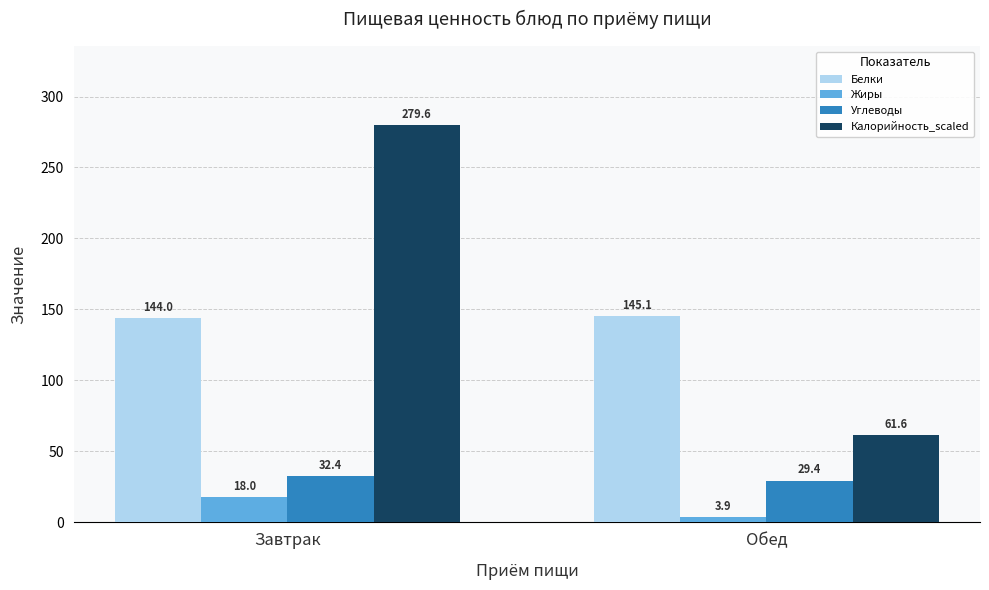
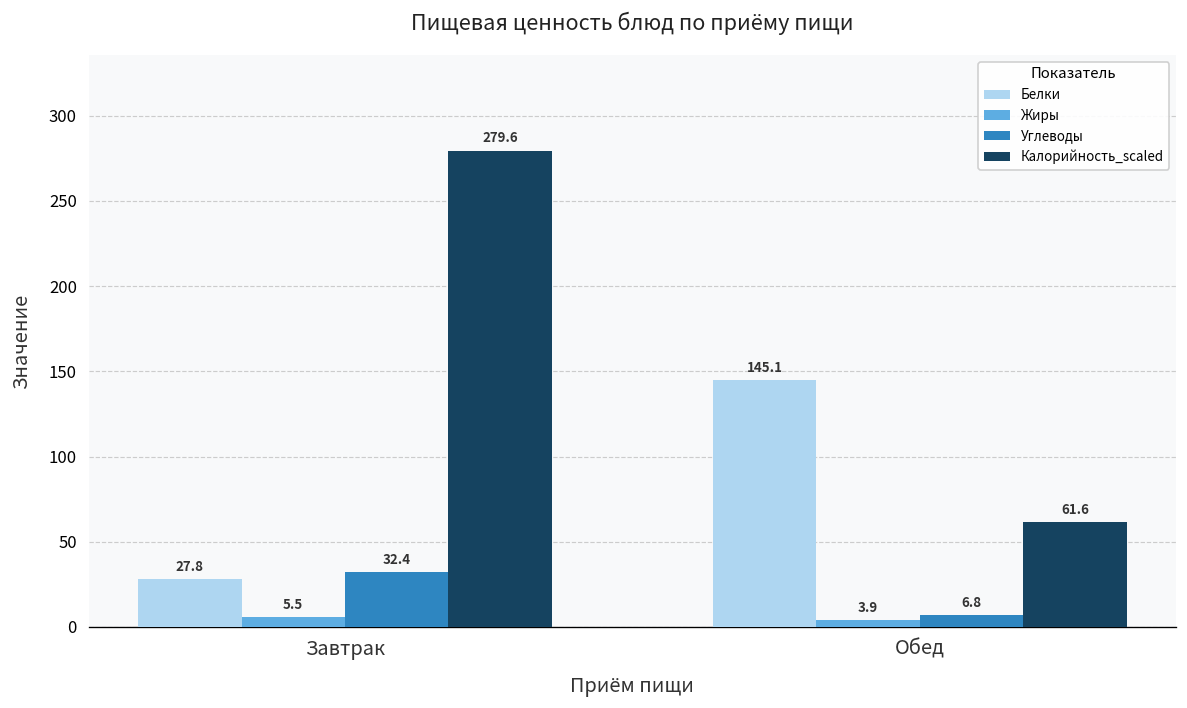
  {
    "Белки": {
-     "Завтрак": 144.0,
+     "Завтрак": 27.8,
      "Обед": 145.1
    },
    "Жиры": {
-     "Завтрак": 18.0,
+     "Завтрак": 5.5,
      "Обед": 3.9
    },
    "Углеводы": {
      "Завтрак": 32.4,
-     "Обед": 29.4
+     "Обед": 6.8
    },
    "Калорийность_scaled": {
      "Завтрак": 279.6,
      "Обед": 61.6
    }
  }
